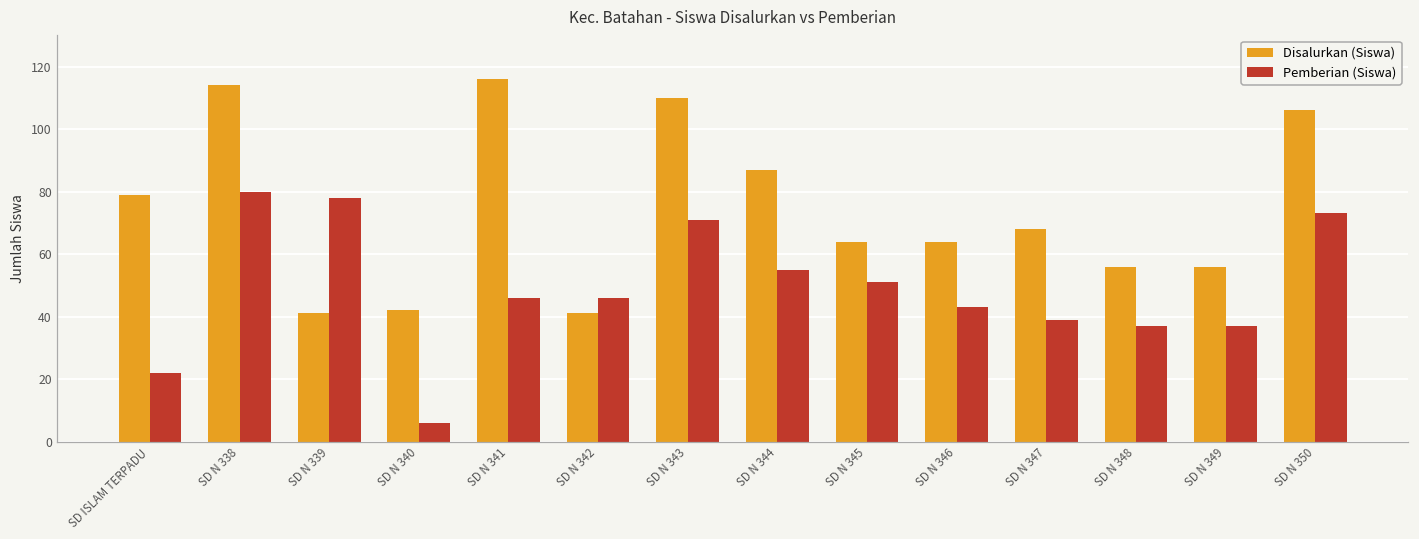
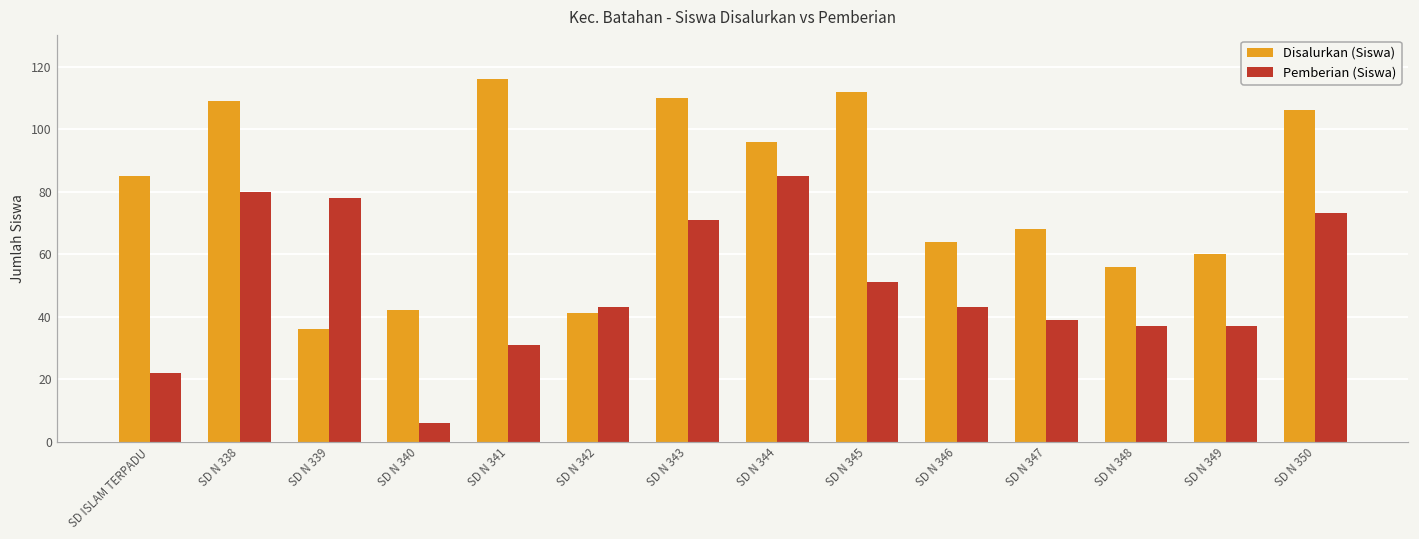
  {
    "Disalurkan (Siswa)": {
-     "SD ISLAM TERPADU": 79,
-     "SD N 338": 114,
-     "SD N 339": 41,
+     "SD ISLAM TERPADU": 85,
+     "SD N 338": 109,
+     "SD N 339": 36,
      "SD N 340": 42,
      "SD N 341": 116,
      "SD N 342": 41,
      "SD N 343": 110,
-     "SD N 344": 87,
-     "SD N 345": 64,
+     "SD N 344": 96,
+     "SD N 345": 112,
      "SD N 346": 64,
      "SD N 347": 68,
      "SD N 348": 56,
-     "SD N 349": 56,
+     "SD N 349": 60,
      "SD N 350": 106
    },
    "Pemberian (Siswa)": {
      "SD ISLAM TERPADU": 22,
      "SD N 338": 80,
      "SD N 339": 78,
      "SD N 340": 6,
-     "SD N 341": 46,
-     "SD N 342": 46,
+     "SD N 341": 31,
+     "SD N 342": 43,
      "SD N 343": 71,
-     "SD N 344": 55,
+     "SD N 344": 85,
      "SD N 345": 51,
      "SD N 346": 43,
      "SD N 347": 39,
      "SD N 348": 37,
      "SD N 349": 37,
      "SD N 350": 73
    }
  }
